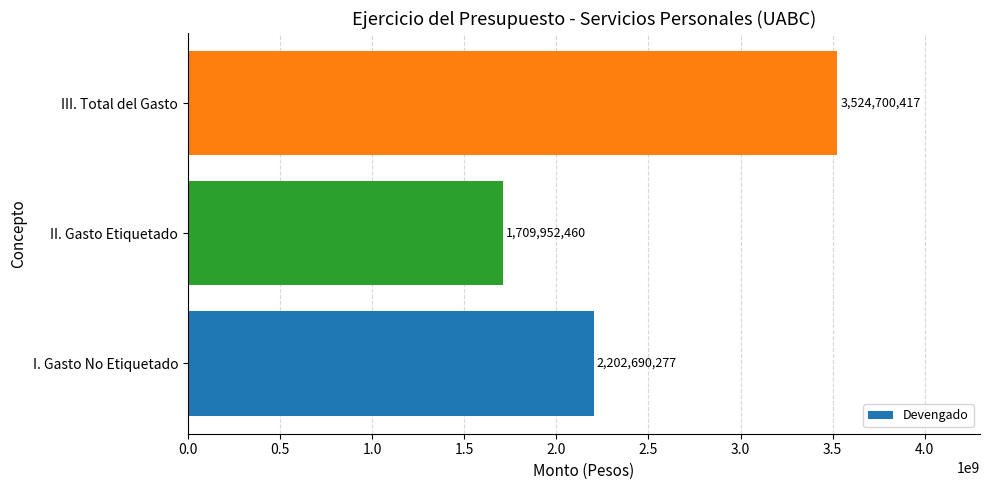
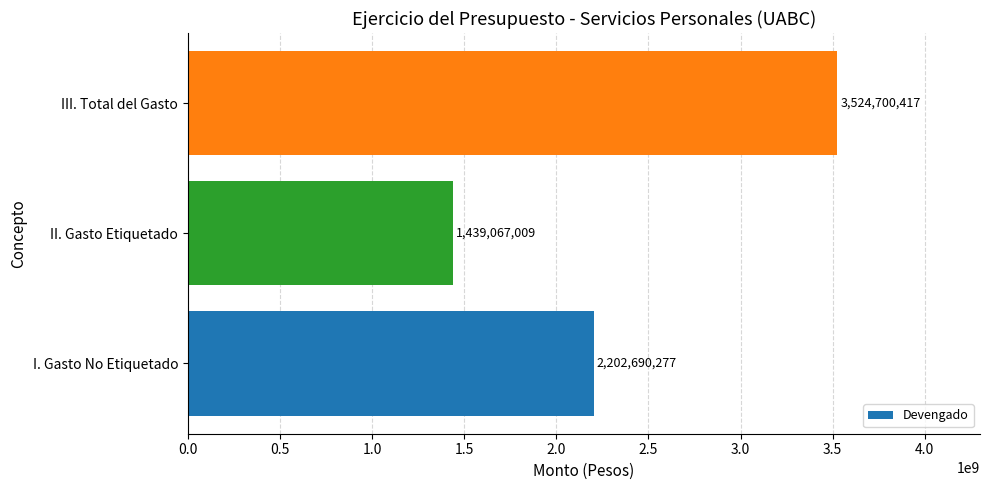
  {
    "III. Total del Gasto": "3,524,700,417",
-   "II. Gasto Etiquetado": "1,709,952,460",
+   "II. Gasto Etiquetado": "1,439,067,009",
    "I. Gasto No Etiquetado": "2,202,690,277"
  }
